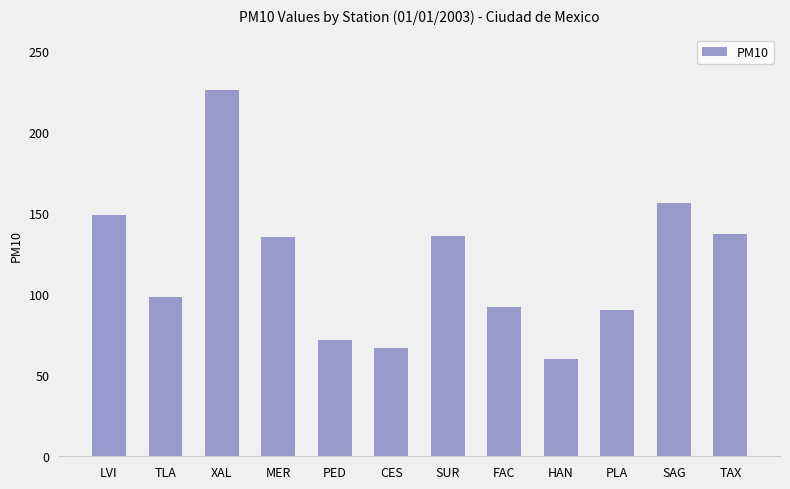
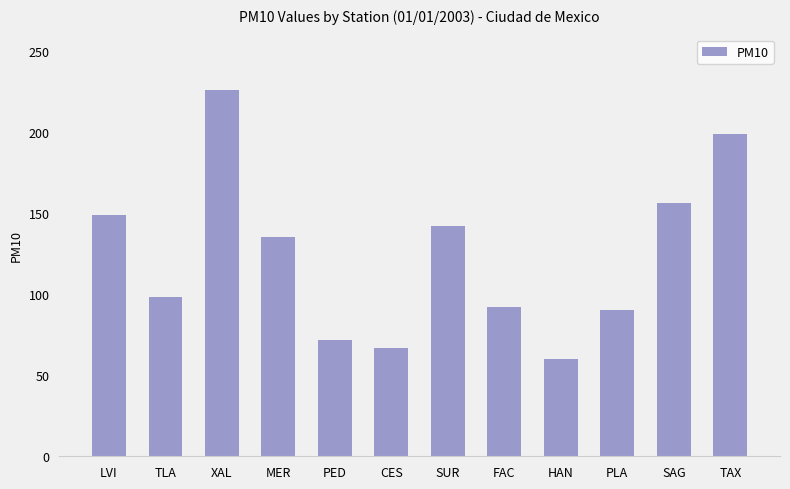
  {
    "LVI": 149,
    "TLA": 98,
    "XAL": 226,
    "MER": 135,
    "PED": 72,
    "CES": 67,
-   "SUR": 136,
+   "SUR": 142,
    "FAC": 92,
    "HAN": 60,
    "PLA": 90,
    "SAG": 156,
-   "TAX": 137
+   "TAX": 199
  }
